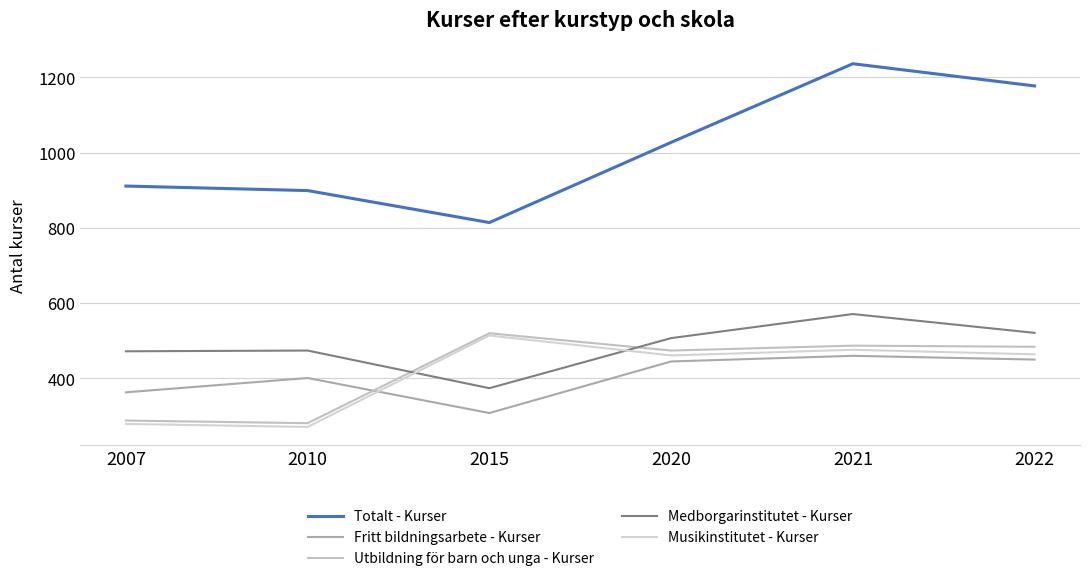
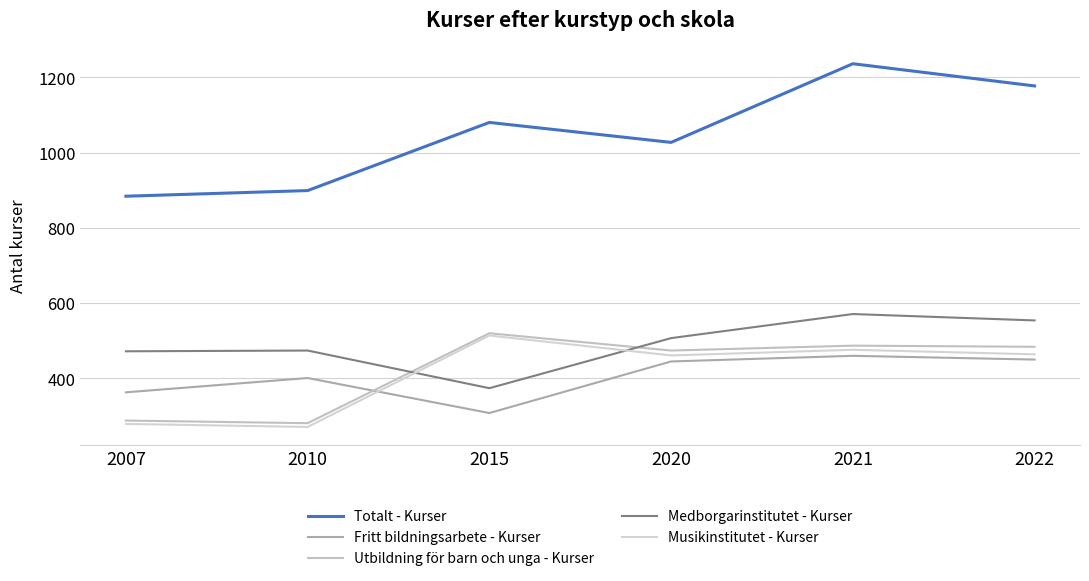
  {
    "Totalt - Kurser": {
-     "2007": 910,
+     "2007": 880,
      "2010": 900,
-     "2015": 810,
+     "2015": 1080,
      "2020": 1030,
      "2021": 1240,
      "2022": 1180
    },
    "Medborgarinstitutet - Kurser": {
      "2007": 470,
      "2010": 470,
      "2015": 370,
      "2020": 510,
      "2021": 570,
-     "2022": 520
+     "2022": 550
    }
  }
